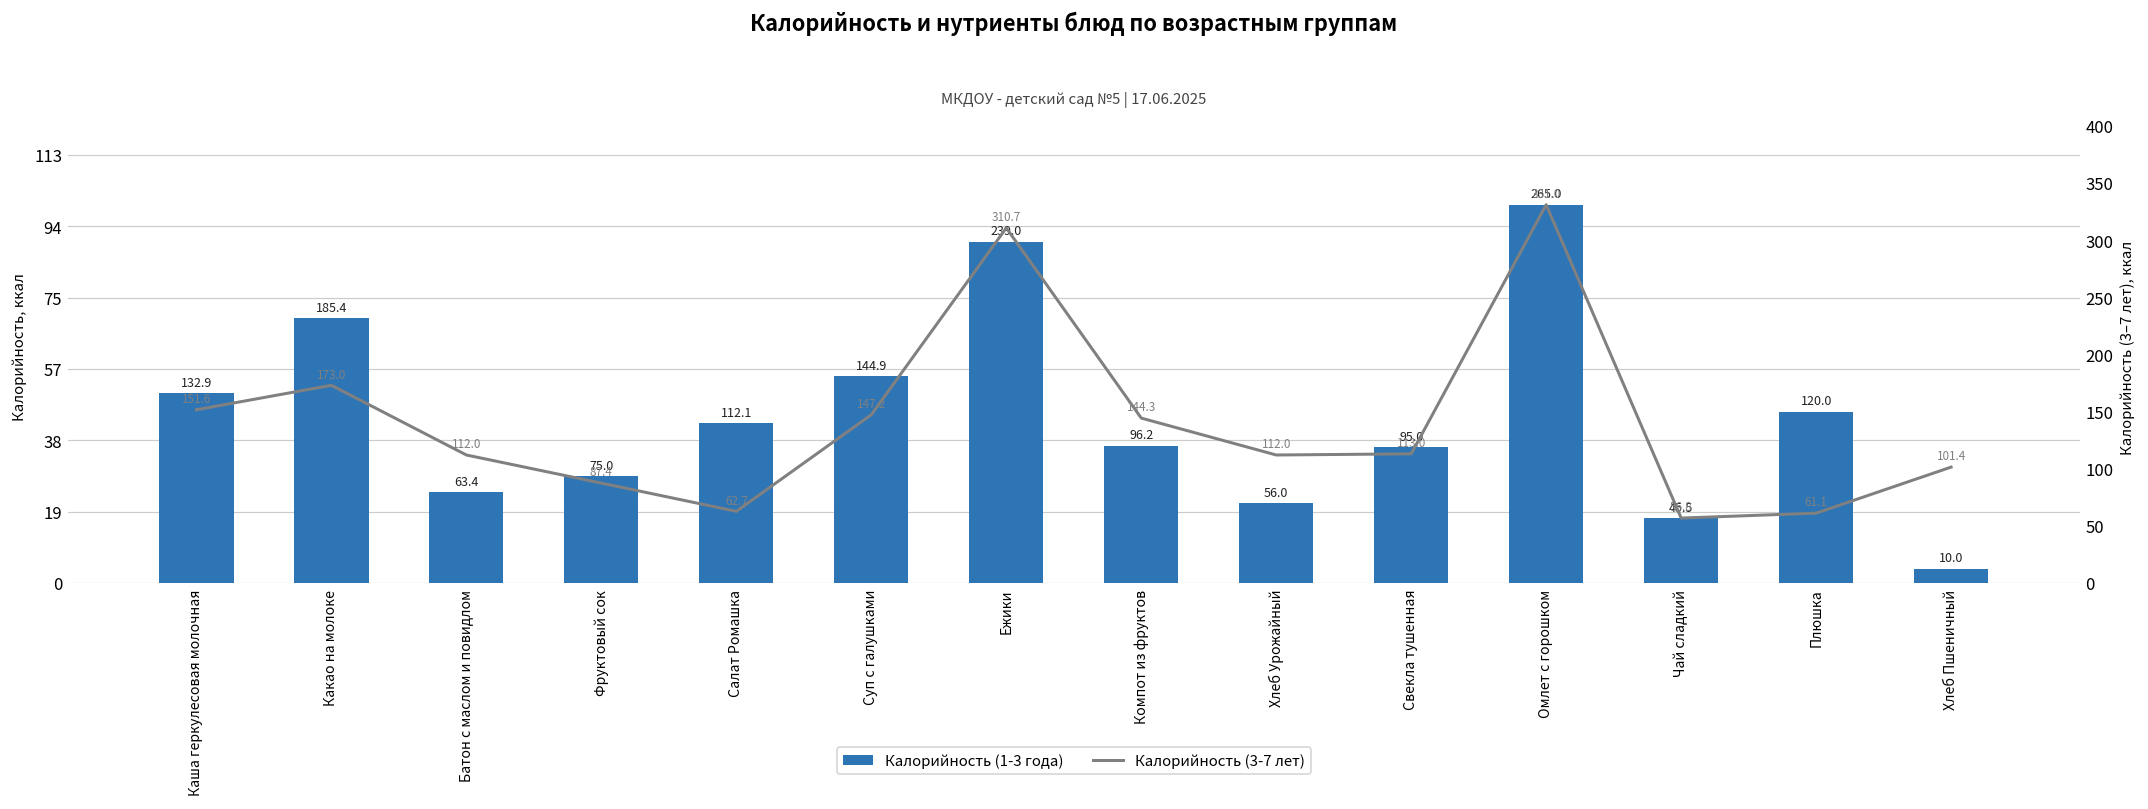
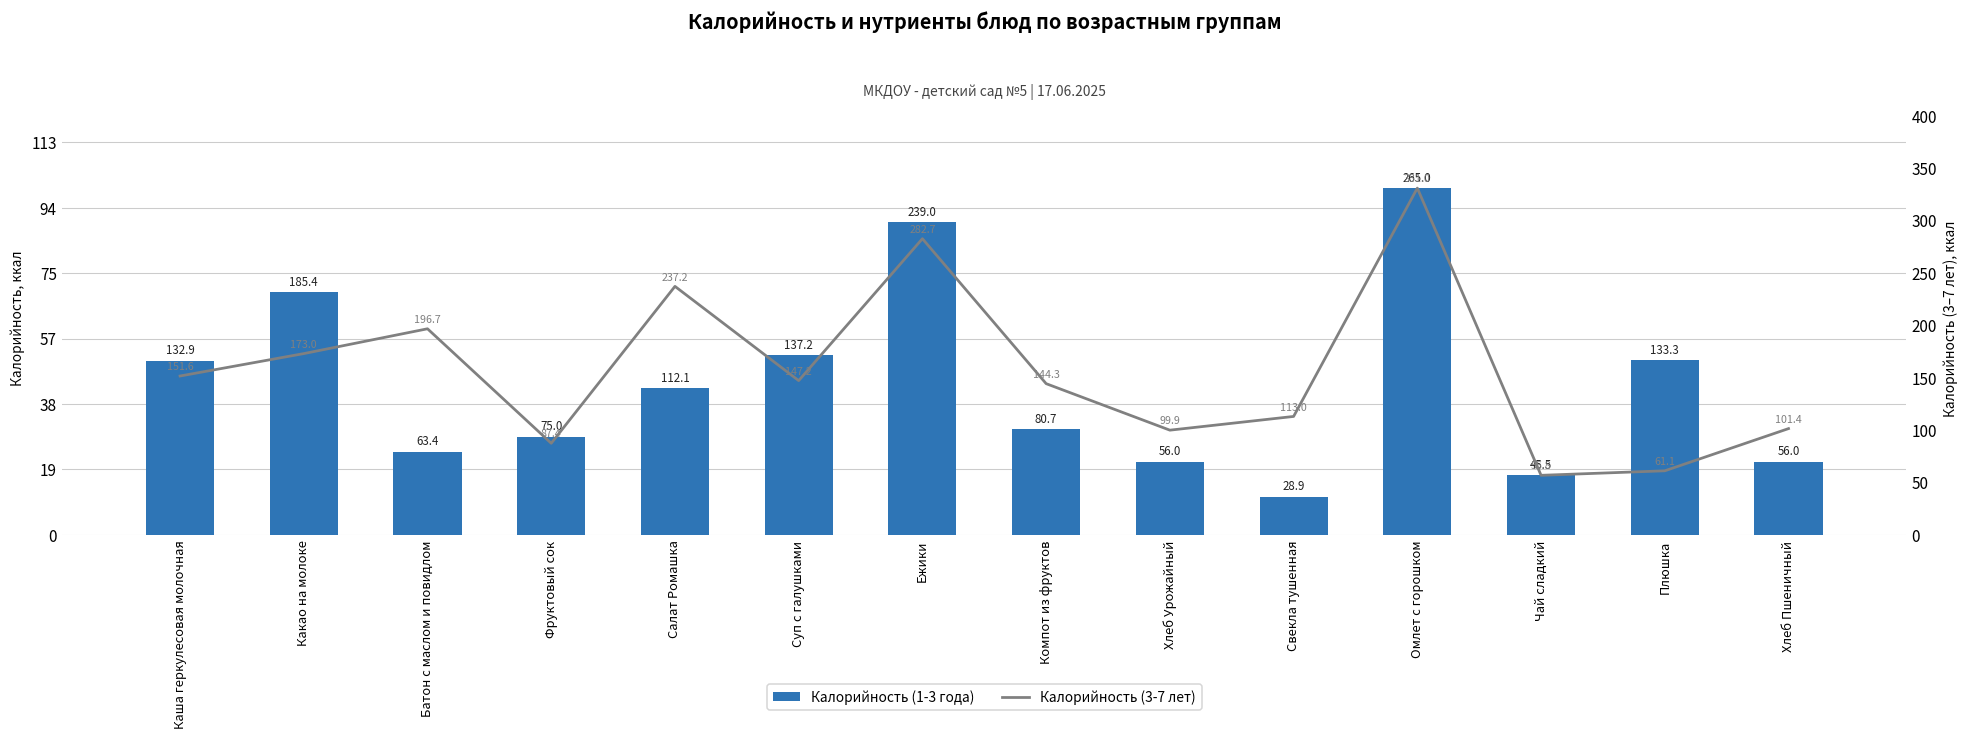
  {
    "Калорийность (1-3 года)": {
      "Каша геркулесовая молочная": 132.9,
      "Какао на молоке": 185.4,
      "Батон с маслом и повидлом": 63.4,
      "Салат Ромашка": 112.1,
-     "Суп с галушками": 144.9,
-     "Компот из фруктов": 96.2,
+     "Суп с галушками": 137.2,
+     "Компот из фруктов": 80.7,
      "Хлеб Урожайный": 56.0,
-     "Свекла тушенная": 95.0,
-     "Плюшка": 120.0,
-     "Хлеб Пшеничный": 10.0
+     "Свекла тушенная": 28.9,
+     "Плюшка": 133.3,
+     "Хлеб Пшеничный": 56.0
    },
    "Калорийность (3-7 лет)": {
      "Каша геркулесовая молочная": 151.6,
      "Какао на молоке": 173.0,
-     "Батон с маслом и повидлом": 112.0,
-     "Салат Ромашка": 62.7,
+     "Батон с маслом и повидлом": 196.7,
+     "Салат Ромашка": 237.2,
      "Суп с галушками": 147.2,
-     "Ежики": 310.7,
+     "Ежики": 282.7,
      "Компот из фруктов": 144.3,
-     "Хлеб Урожайный": 112.0,
+     "Хлеб Урожайный": 99.9,
      "Плюшка": 61.1,
      "Хлеб Пшеничный": 101.4
    }
  }
